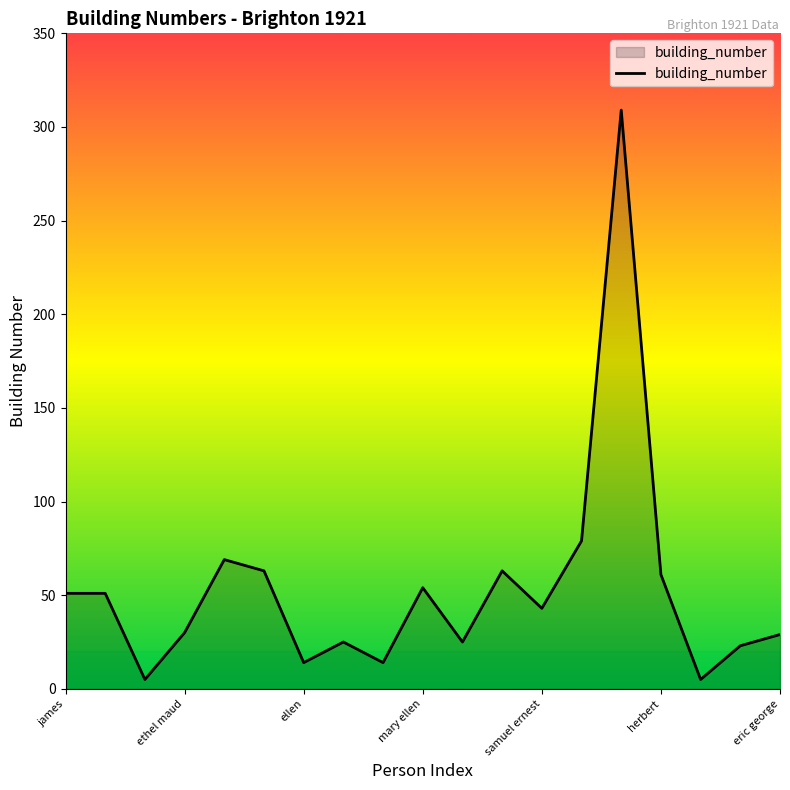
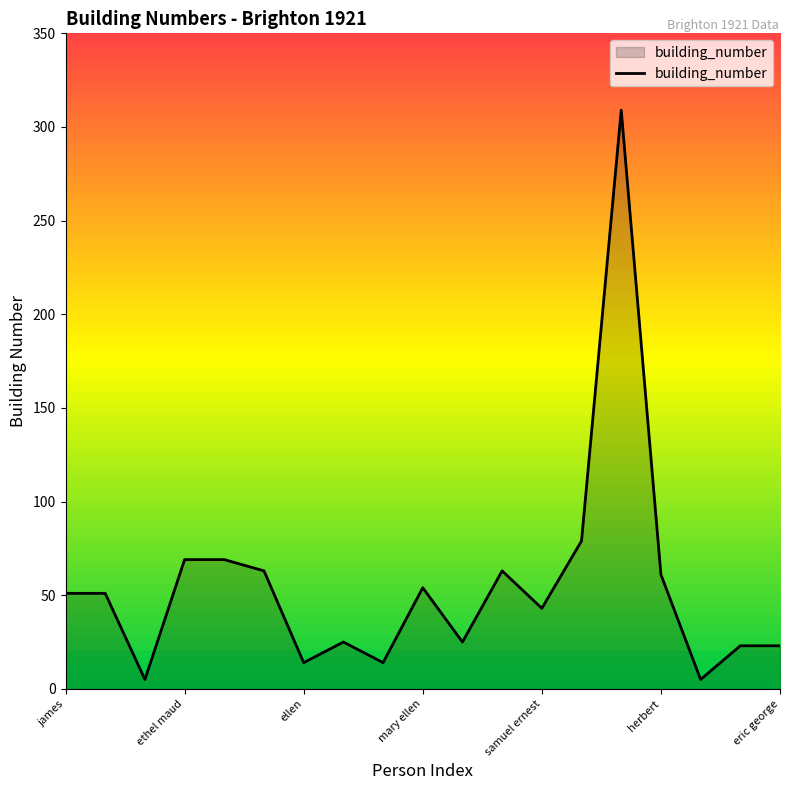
  {
    "james": 51,
-   "ethel maud": 30,
+   "ethel maud": 69,
    "ellen": 14,
    "mary ellen": 54,
    "samuel ernest": 43,
    "herbert": 61,
-   "eric george": 29
+   "eric george": 23
  }
